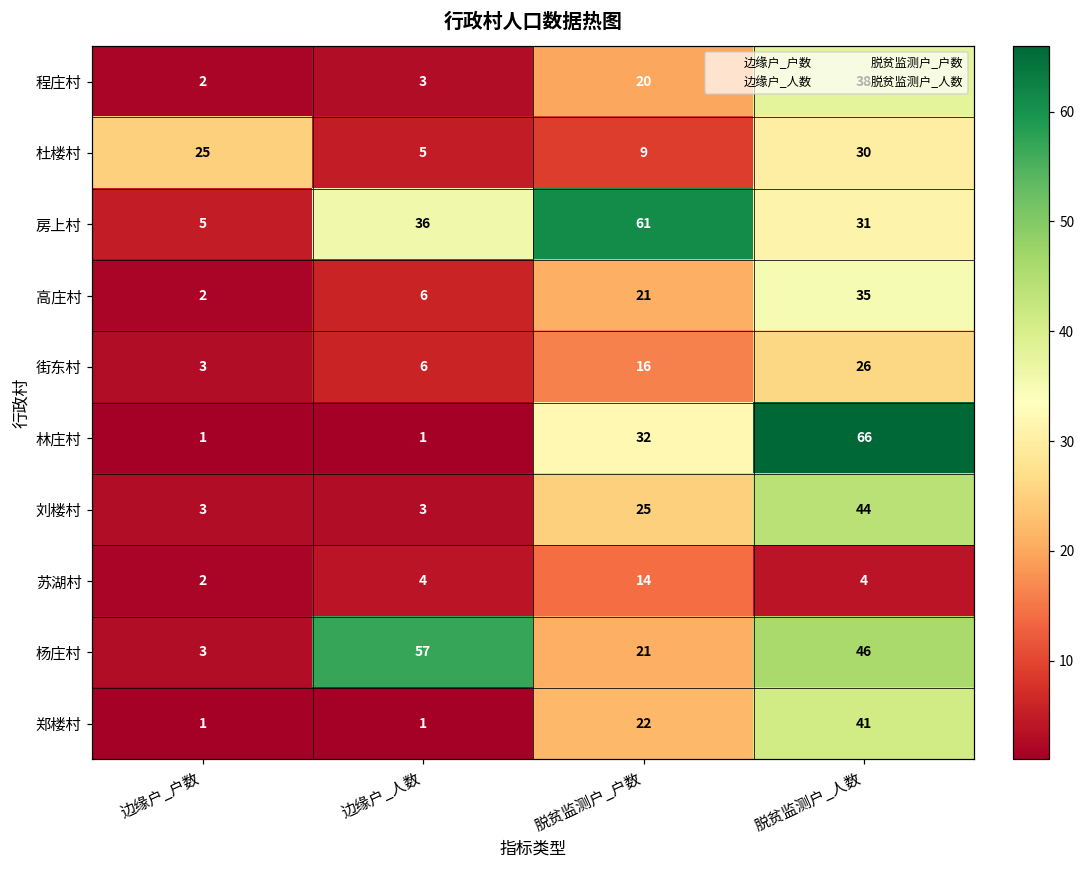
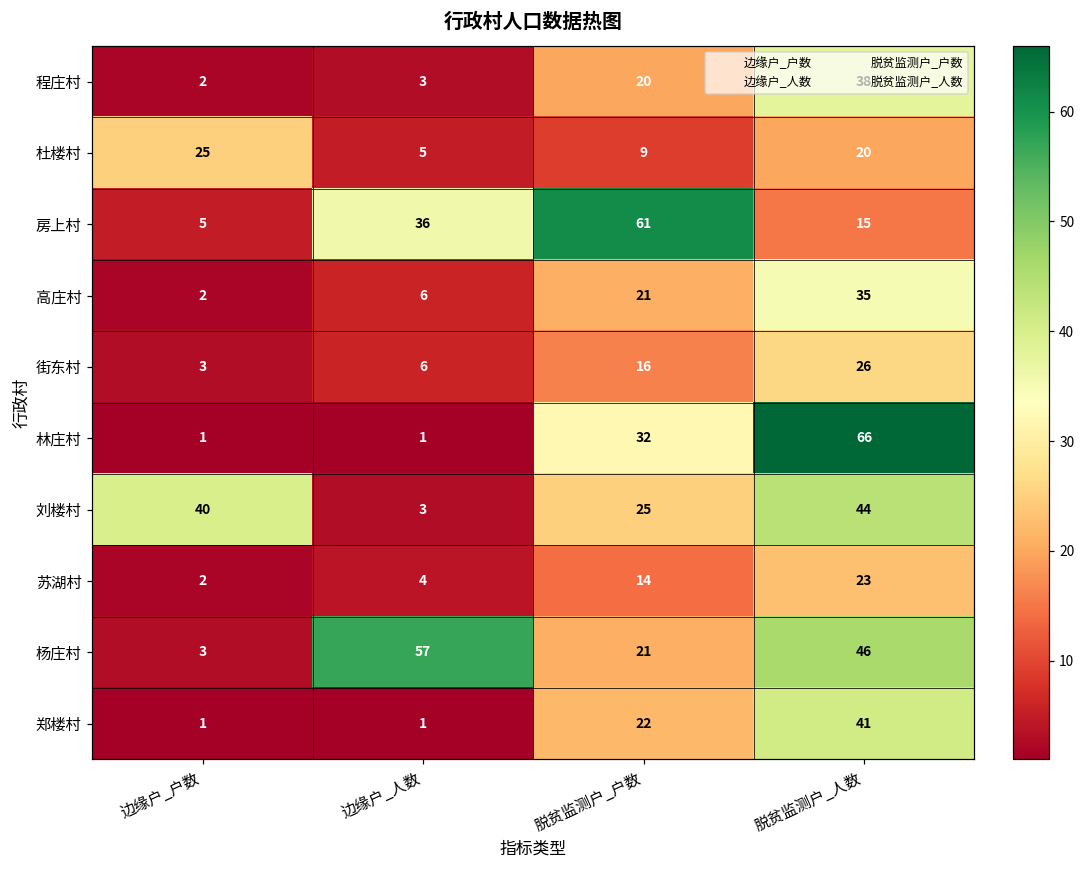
  {
    "程庄村": {
      "边缘户_户数": 2,
      "边缘户_人数": 3,
      "脱贫监测户_户数": 20
    },
    "杜楼村": {
      "边缘户_户数": 25,
      "边缘户_人数": 5,
      "脱贫监测户_户数": 9,
-     "脱贫监测户_人数": 30
+     "脱贫监测户_人数": 20
    },
    "房上村": {
      "边缘户_户数": 5,
      "边缘户_人数": 36,
      "脱贫监测户_户数": 61,
-     "脱贫监测户_人数": 31
+     "脱贫监测户_人数": 15
    },
    "高庄村": {
      "边缘户_户数": 2,
      "边缘户_人数": 6,
      "脱贫监测户_户数": 21,
      "脱贫监测户_人数": 35
    },
    "街东村": {
      "边缘户_户数": 3,
      "边缘户_人数": 6,
      "脱贫监测户_户数": 16,
      "脱贫监测户_人数": 26
    },
    "林庄村": {
      "边缘户_户数": 1,
      "边缘户_人数": 1,
      "脱贫监测户_户数": 32,
      "脱贫监测户_人数": 66
    },
    "刘楼村": {
-     "边缘户_户数": 3,
+     "边缘户_户数": 40,
      "边缘户_人数": 3,
      "脱贫监测户_户数": 25,
      "脱贫监测户_人数": 44
    },
    "苏湖村": {
      "边缘户_户数": 2,
      "边缘户_人数": 4,
      "脱贫监测户_户数": 14,
-     "脱贫监测户_人数": 4
+     "脱贫监测户_人数": 23
    },
    "杨庄村": {
      "边缘户_户数": 3,
      "边缘户_人数": 57,
      "脱贫监测户_户数": 21,
      "脱贫监测户_人数": 46
    },
    "郑楼村": {
      "边缘户_户数": 1,
      "边缘户_人数": 1,
      "脱贫监测户_户数": 22,
      "脱贫监测户_人数": 41
    }
  }
